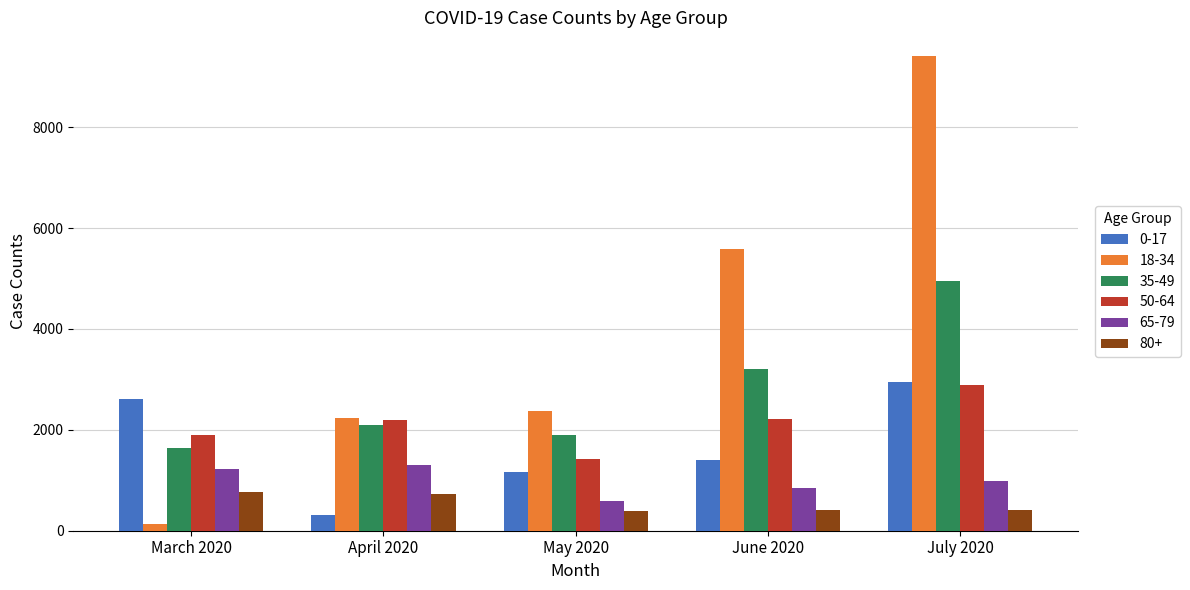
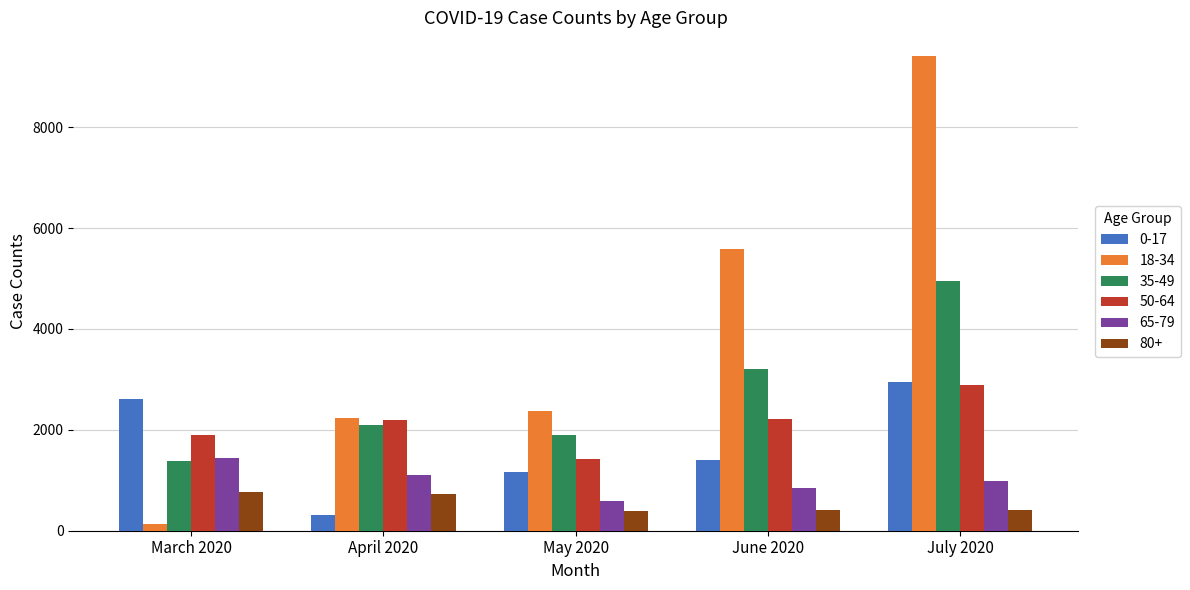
  {
    "0-17": {
      "March 2020": 2600,
      "April 2020": 300,
      "May 2020": 1200,
      "June 2020": 1400,
      "July 2020": 2900
    },
    "18-34": {
      "March 2020": 100,
      "April 2020": 2200,
      "May 2020": 2400,
      "June 2020": 5600,
      "July 2020": 9400
    },
    "35-49": {
-     "March 2020": 1600,
+     "March 2020": 1400,
      "April 2020": 2100,
      "May 2020": 1900,
      "June 2020": 3200,
      "July 2020": 4900
    },
    "65-79": {
-     "March 2020": 1200,
-     "April 2020": 1300,
+     "March 2020": 1400,
+     "April 2020": 1100,
      "May 2020": 600,
      "June 2020": 800,
      "July 2020": 1000
    }
  }
